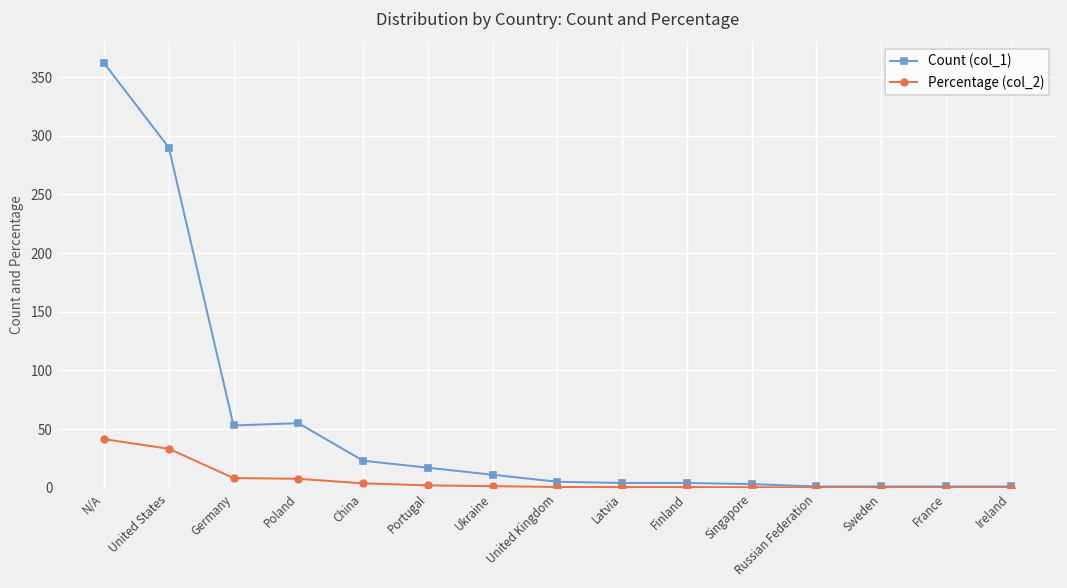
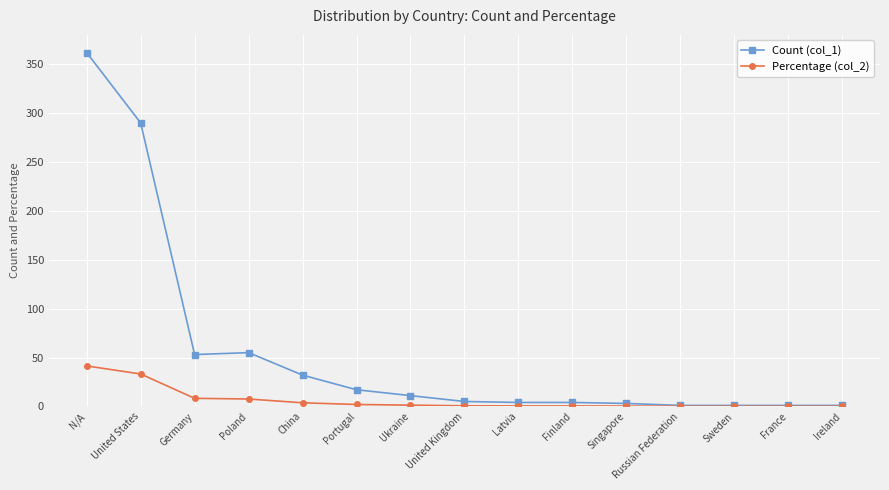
  {
    "Count (col_1)": {
      "N/A": 360,
      "United States": 290,
      "Germany": 50,
      "Poland": 60,
-     "China": 20,
+     "China": 30,
      "Portugal": 20,
      "Ukraine": 10,
      "United Kingdom": 10,
      "Latvia": 0,
      "Finland": 0,
      "Singapore": 0
    },
    "Percentage (col_2)": {
      "N/A": 40,
      "United States": 30,
      "Germany": 10,
      "Poland": 10,
      "China": 0,
      "Portugal": 0,
      "Ukraine": 0,
      "United Kingdom": 0,
      "Latvia": 0,
      "Finland": 0,
      "Singapore": 0
    }
  }
